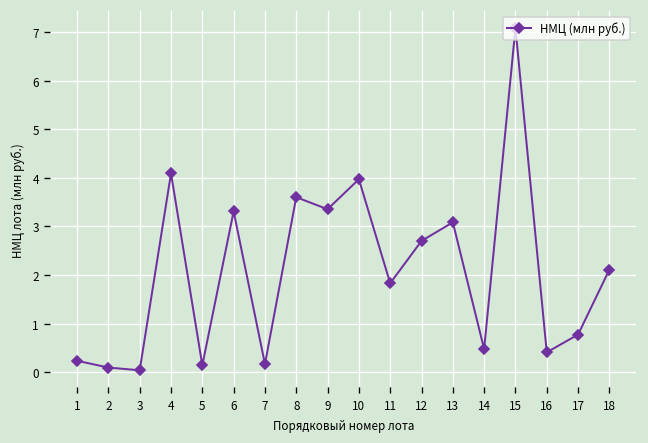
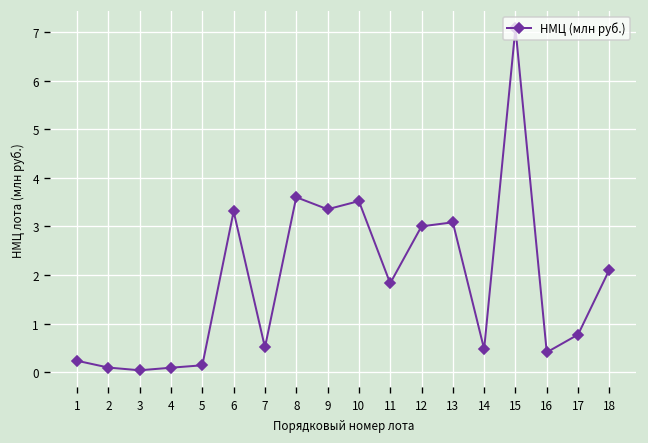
  {
    "1": 0.2,
    "2": 0.1,
    "3": 0.0,
-   "4": 4.1,
+   "4": 0.1,
    "5": 0.1,
    "6": 3.3,
-   "7": 0.2,
+   "7": 0.5,
    "8": 3.6,
    "9": 3.4,
-   "10": 4.0,
+   "10": 3.5,
    "11": 1.8,
-   "12": 2.7,
+   "12": 3.0,
    "13": 3.1,
    "14": 0.5,
    "16": 0.4,
    "17": 0.8,
    "18": 2.1
  }
